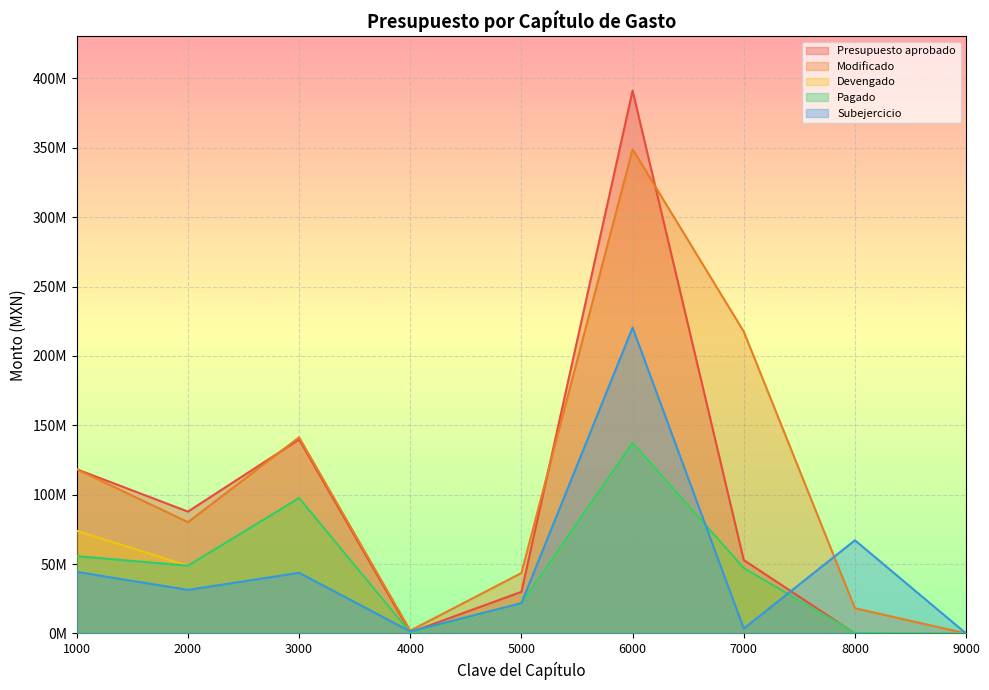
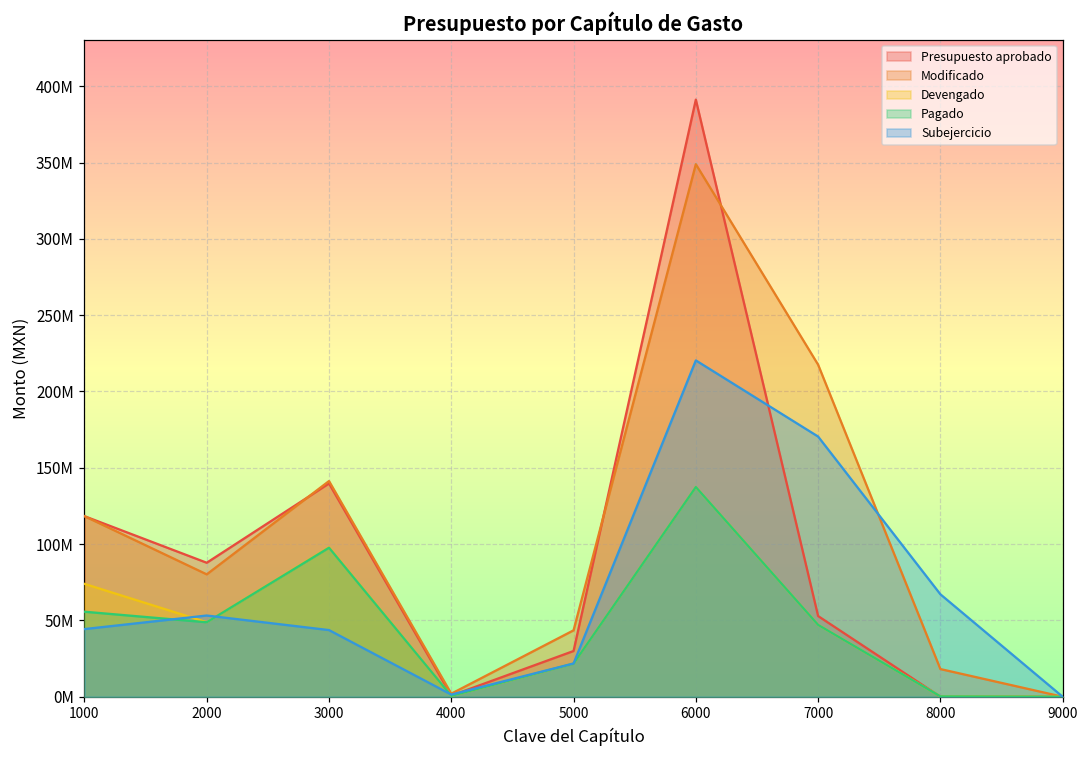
  {
    "Pagado": {
      "1000": 56000000
    },
    "Subejercicio": {
      "1000": 44000000,
-     "2000": 31000000,
+     "2000": 53000000,
      "3000": 44000000,
      "6000": 220000000,
-     "7000": 3000000,
+     "7000": 170000000,
      "8000": 67000000
    }
  }
